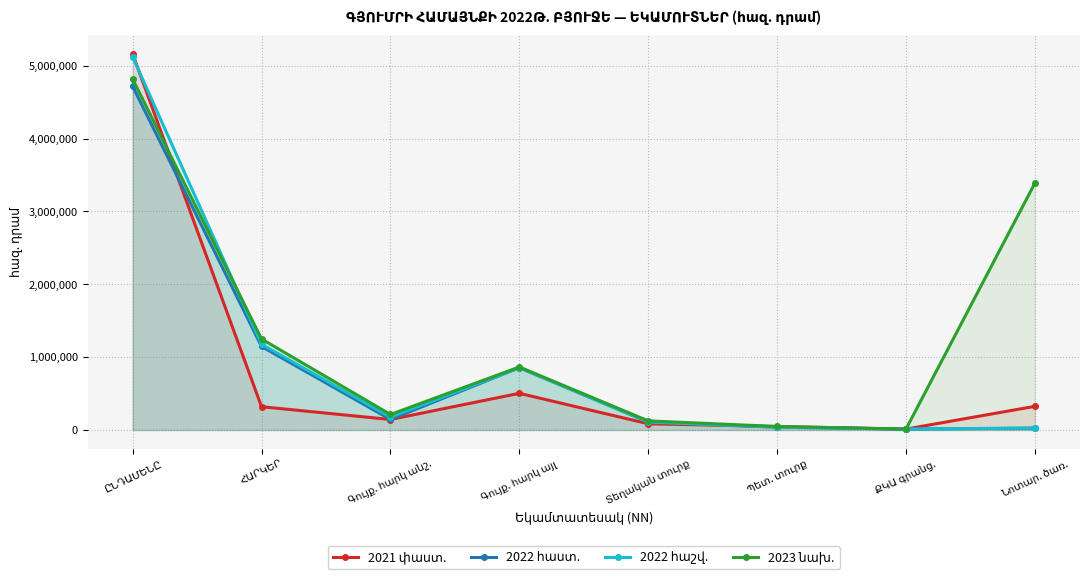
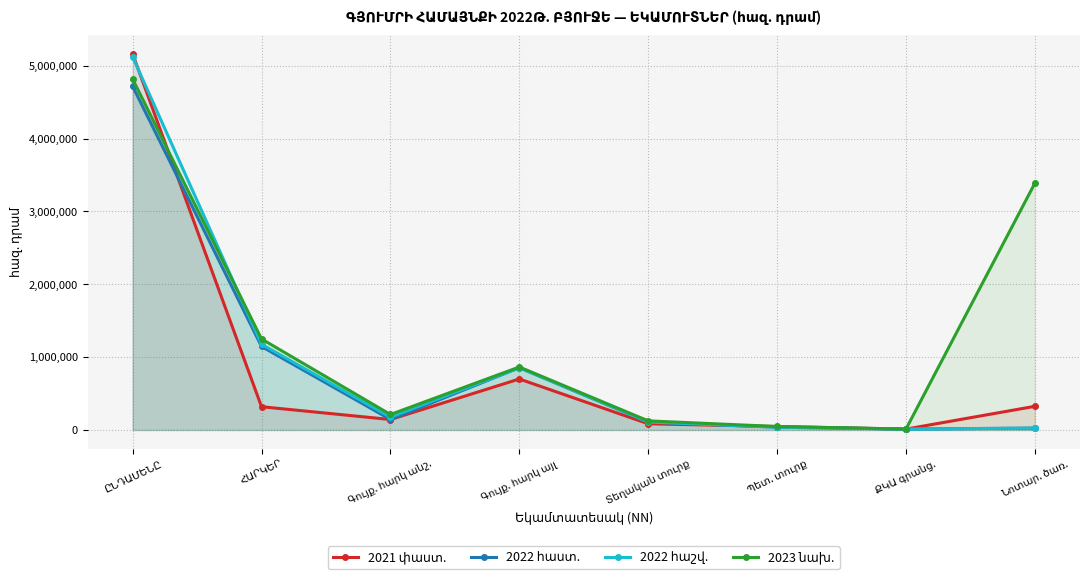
  {
    "2021 փաստ.": {
      "ԸՆԴԱՄԵՆԸ": "5,200,000",
      "ՀԱՐԿԵՐ": "300,000",
-     "Գույք. հարկ այլ": "500,000",
+     "Գույք. հարկ այլ": "700,000",
      "Նոտար. ծառ.": "300,000"
    },
    "2022 հաստ.": {
      "ԸՆԴԱՄԵՆԸ": "4,700,000"
    },
    "2022 հաշվ.": {
      "ԸՆԴԱՄԵՆԸ": "5,100,000"
    },
    "2023 նախ.": {
      "ԸՆԴԱՄԵՆԸ": "4,800,000",
      "ՀԱՐԿԵՐ": "1,200,000",
      "Գույք. հարկ անշ.": "200,000",
      "Նոտար. ծառ.": "3,400,000"
    }
  }
